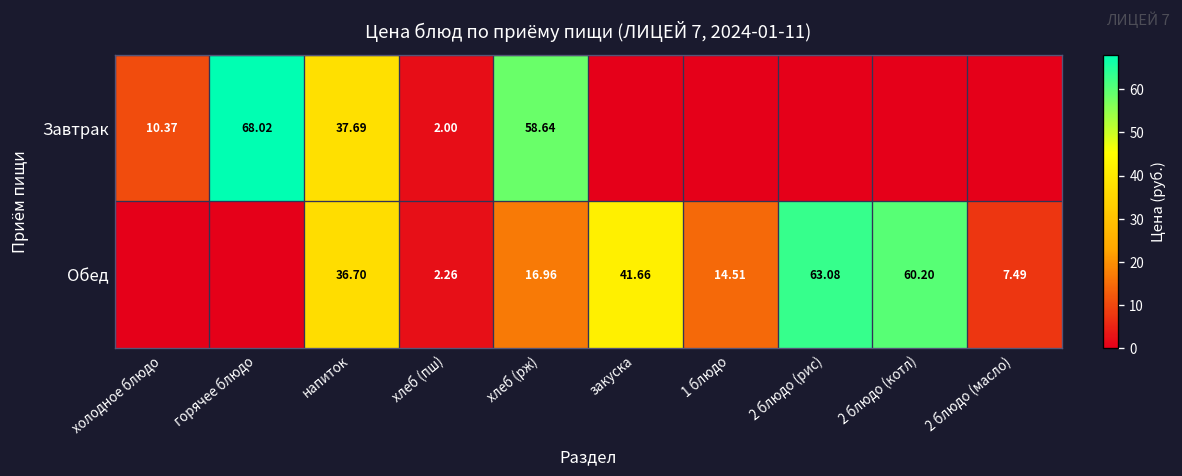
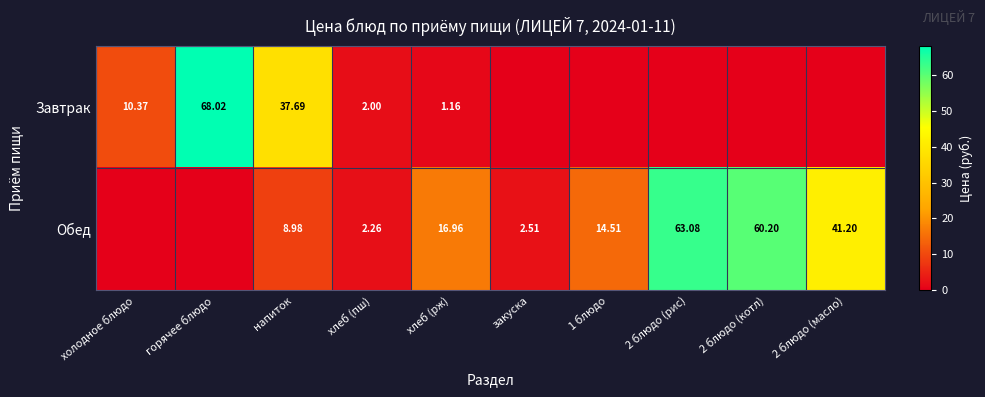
  {
    "Завтрак": {
      "холодное блюдо": 10.37,
      "горячее блюдо": 68.02,
      "напиток": 37.69,
      "хлеб (пш)": 2.00,
-     "хлеб (рж)": 58.64
+     "хлеб (рж)": 1.16
    },
    "Обед": {
-     "напиток": 36.70,
+     "напиток": 8.98,
      "хлеб (пш)": 2.26,
      "хлеб (рж)": 16.96,
-     "закуска": 41.66,
+     "закуска": 2.51,
      "1 блюдо": 14.51,
      "2 блюдо (рис)": 63.08,
      "2 блюдо (котл)": 60.20,
-     "2 блюдо (масло)": 7.49
+     "2 блюдо (масло)": 41.20
    }
  }
